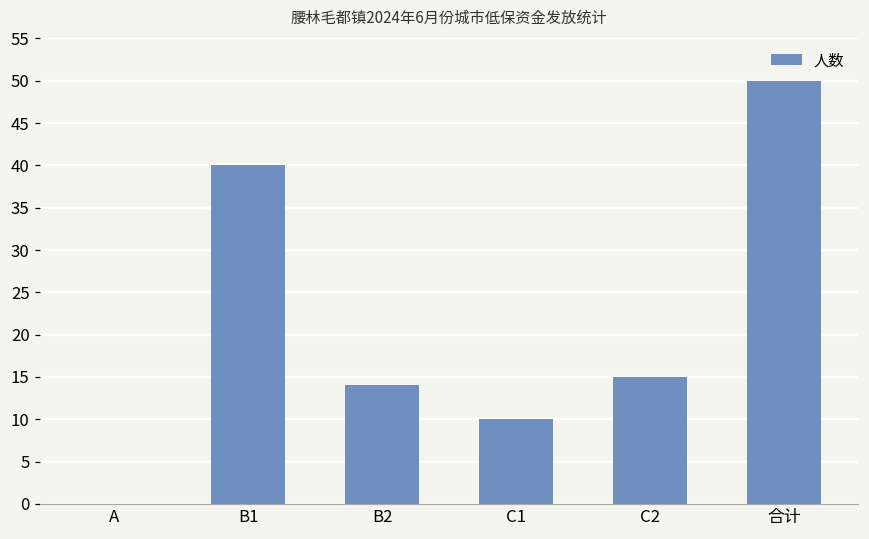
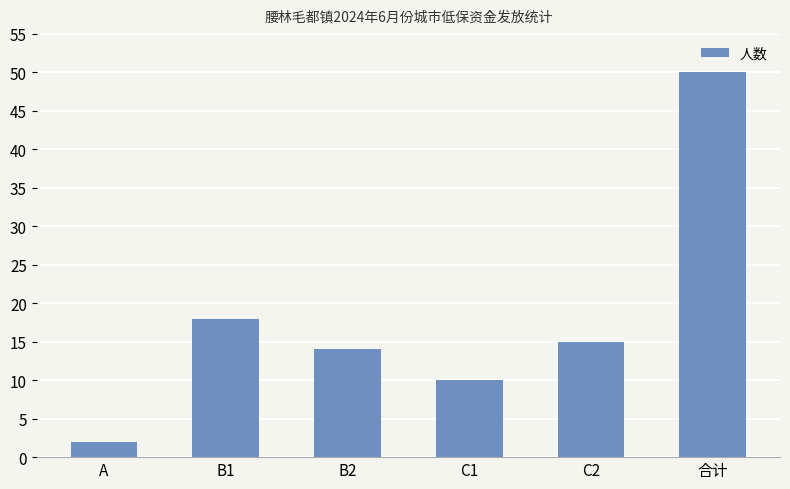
  {
-   "A": 0,
-   "B1": 40,
+   "A": 2,
+   "B1": 18,
    "B2": 14,
    "C1": 10,
    "C2": 15,
    "合计": 50
  }
